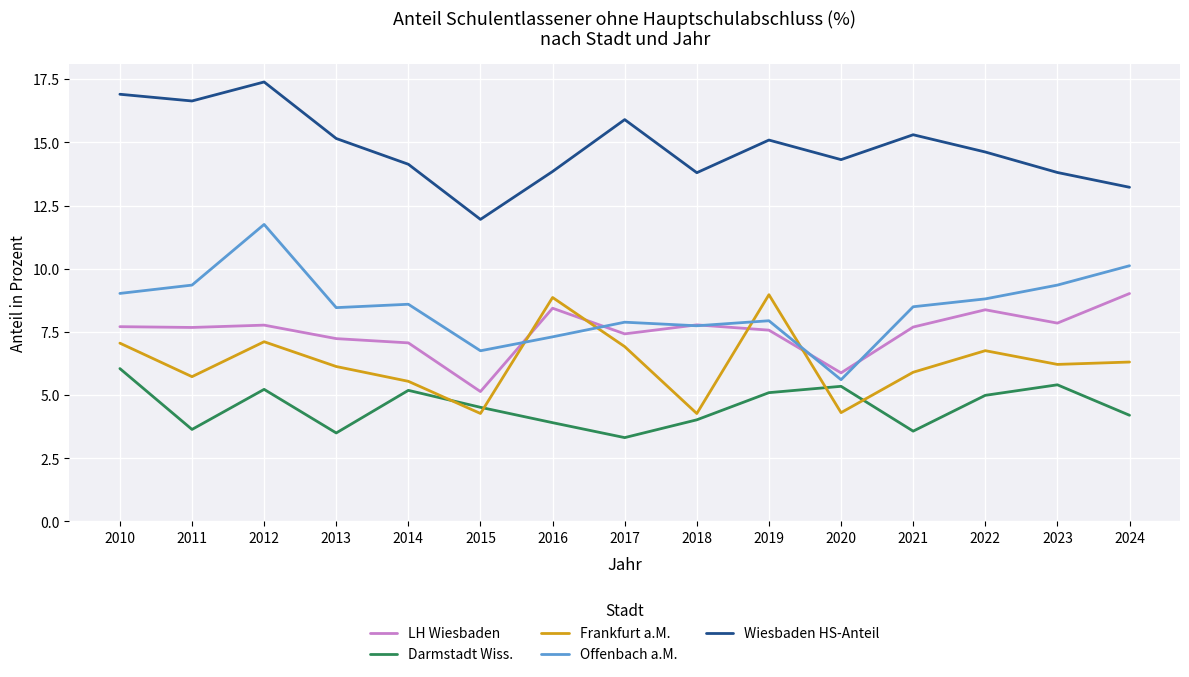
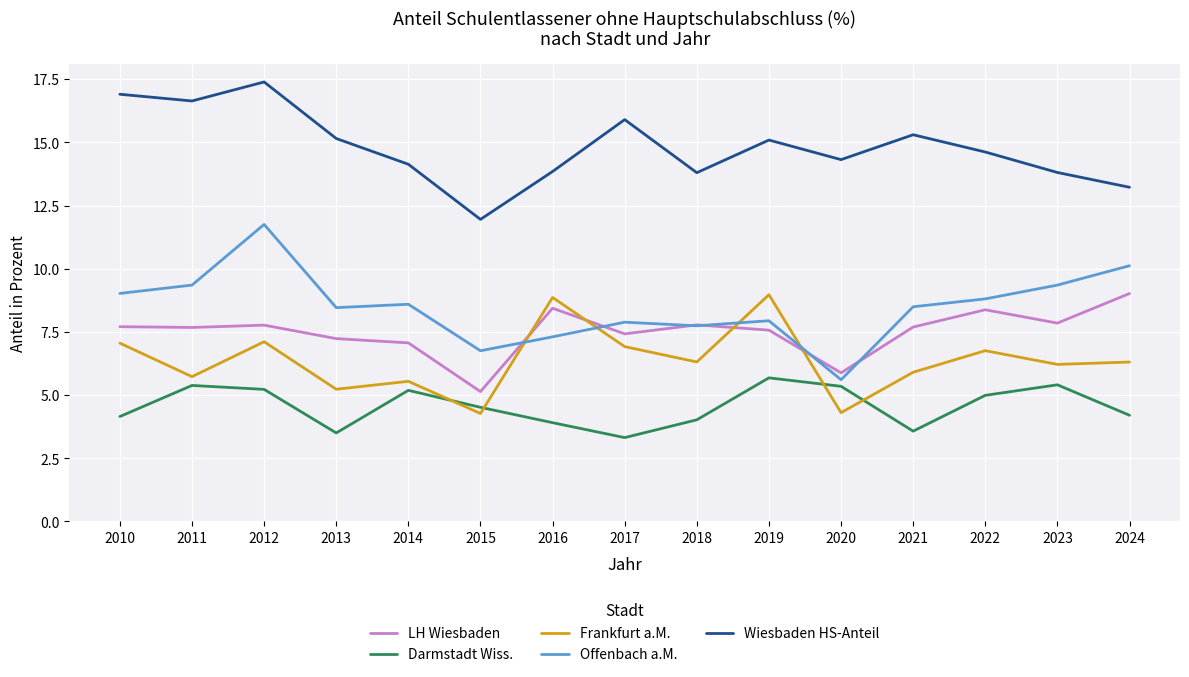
  {
    "LH Wiesbaden": {
      "2010": 7.7,
      "2011": 7.7,
      "2012": 7.8,
      "2013": 7.2,
      "2014": 7.1,
      "2015": 5.1,
      "2016": 8.4,
      "2017": 7.4,
      "2019": 7.6,
      "2020": 5.9,
      "2021": 7.7,
      "2022": 8.4,
      "2023": 7.8,
      "2024": 9.0
    },
    "Darmstadt Wiss.": {
-     "2010": 6.0,
-     "2011": 3.6,
+     "2010": 4.2,
+     "2011": 5.4,
      "2012": 5.2,
      "2013": 3.5,
      "2014": 5.2,
      "2015": 4.5,
      "2016": 3.9,
      "2017": 3.3,
      "2018": 4.0,
-     "2019": 5.1,
+     "2019": 5.7,
      "2020": 5.3,
      "2021": 3.6,
      "2022": 5.0,
      "2023": 5.4,
      "2024": 4.2
    },
    "Frankfurt a.M.": {
      "2010": 7.1,
      "2011": 5.7,
      "2012": 7.1,
-     "2013": 6.1,
+     "2013": 5.2,
      "2014": 5.5,
      "2015": 4.3,
      "2016": 8.9,
      "2017": 6.9,
-     "2018": 4.3,
+     "2018": 6.3,
      "2019": 9.0,
      "2020": 4.3,
      "2021": 5.9,
      "2022": 6.8,
      "2023": 6.2,
      "2024": 6.3
    },
    "Offenbach a.M.": {
      "2010": 9.0,
      "2011": 9.4,
      "2012": 11.8,
      "2013": 8.5,
      "2014": 8.6,
      "2015": 6.8,
      "2016": 7.3,
      "2017": 7.9,
      "2019": 7.9,
      "2020": 5.6,
      "2021": 8.5,
      "2022": 8.8,
      "2023": 9.4,
      "2024": 10.1
    },
    "Wiesbaden HS-Anteil": {
      "2010": 16.9,
      "2011": 16.6,
      "2012": 17.4,
      "2013": 15.2,
      "2014": 14.1,
      "2015": 12.0,
      "2016": 13.8,
      "2017": 15.9,
      "2018": 13.8,
      "2019": 15.1,
      "2020": 14.3,
      "2021": 15.3,
      "2022": 14.6,
      "2023": 13.8,
      "2024": 13.2
    }
  }
